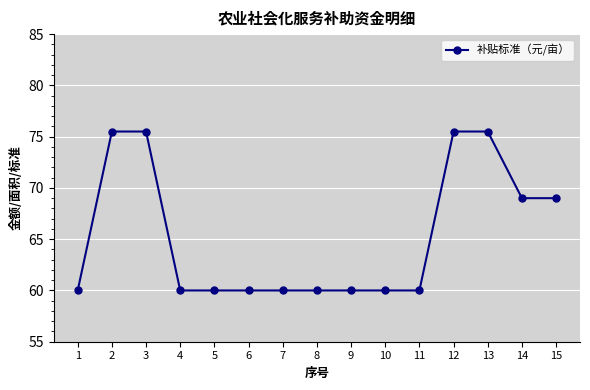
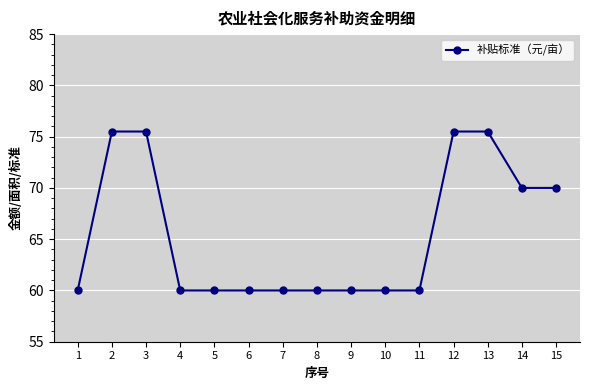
  {
    "1": 60,
    "2": 75.5,
    "3": 75.5,
    "4": 60,
    "5": 60,
    "6": 60,
    "7": 60,
    "8": 60,
    "9": 60,
    "10": 60,
    "11": 60,
    "12": 75.5,
    "13": 75.5,
-   "14": 69,
-   "15": 69
+   "14": 70,
+   "15": 70
  }
